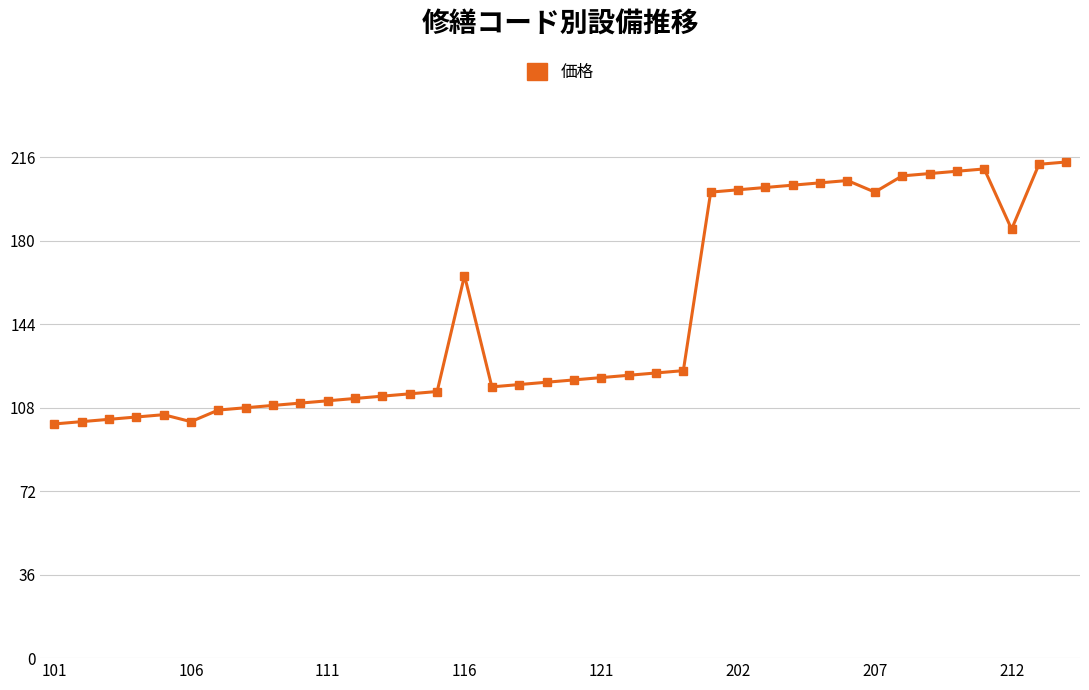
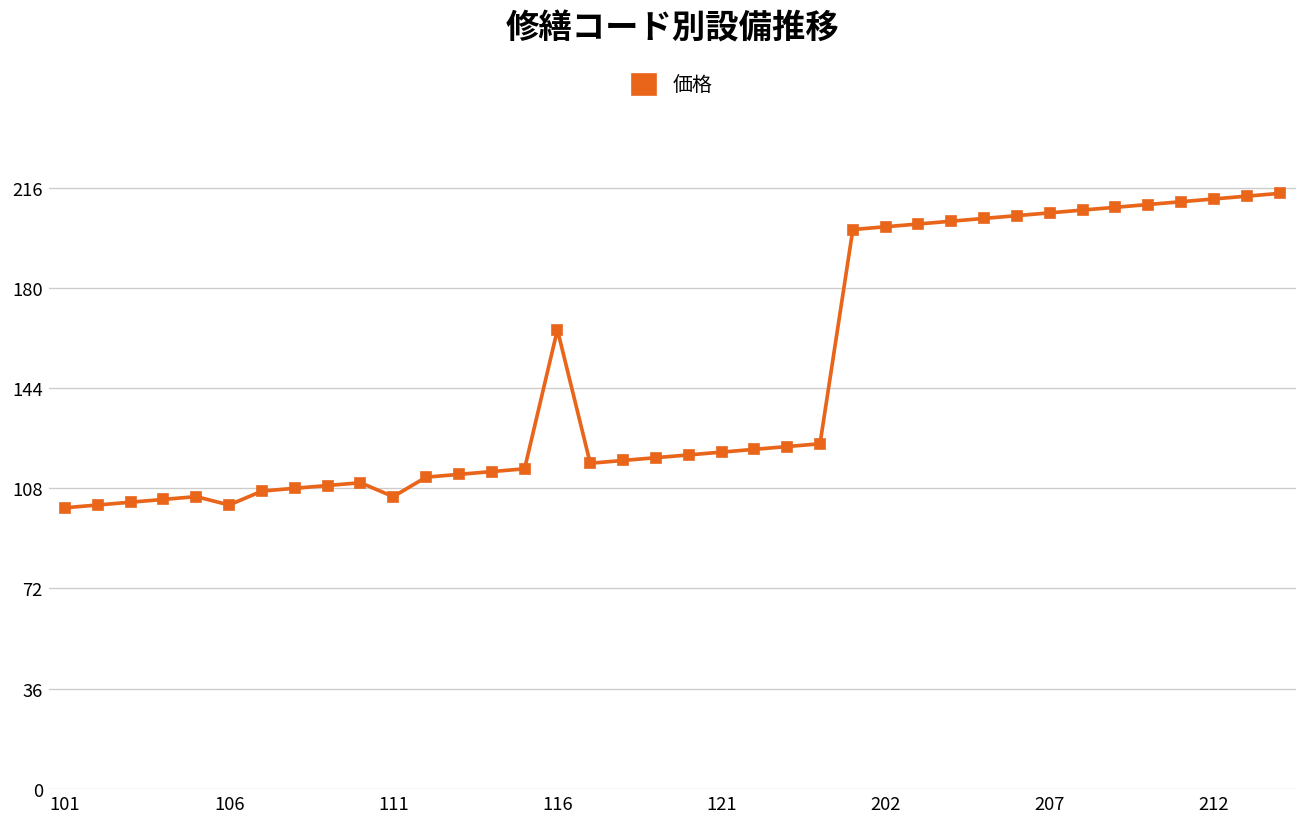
  {
    "101": 101,
    "106": 102,
-   "111": 111,
+   "111": 105,
    "116": 165,
    "121": 121,
    "202": 202,
-   "207": 201,
-   "212": 185
+   "207": 207,
+   "212": 212
  }
